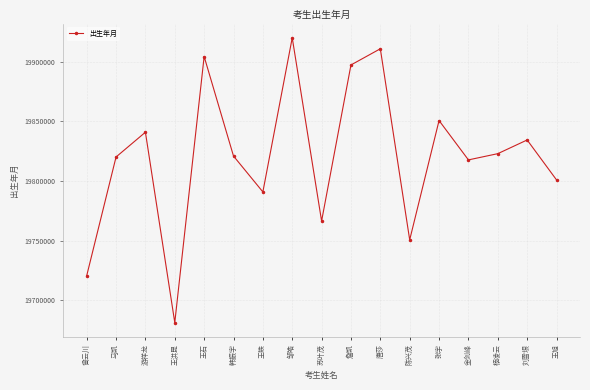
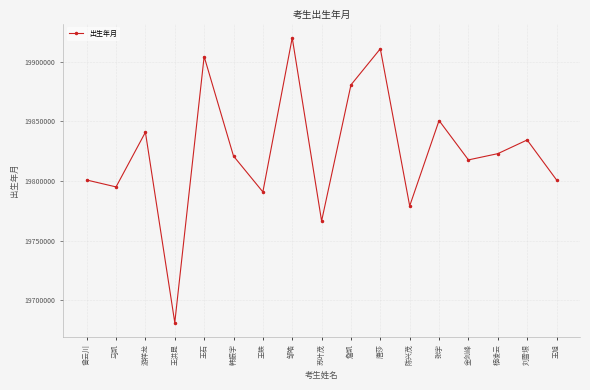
  {
-   "曾云川": 19720000,
-   "马凯": 19820000,
+   "曾云川": 19801000,
+   "马凯": 19795000,
    "游祥龙": 19841000,
    "王洪昆": 19681000,
    "王石": 19904000,
    "韩振宇": 19821000,
    "王轶": 19791000,
    "邹皓": 19920000,
    "苏叶茂": 19766000,
-   "詹凯": 19897000,
+   "詹凯": 19881000,
    "唐莎": 19911000,
-   "陈兴茂": 19751000,
+   "陈兴茂": 19779000,
    "张宇": 19851000,
    "金剑峰": 19818000,
    "杨凌云": 19823000,
    "刘雪垠": 19834000,
    "王旭": 19801000
  }
